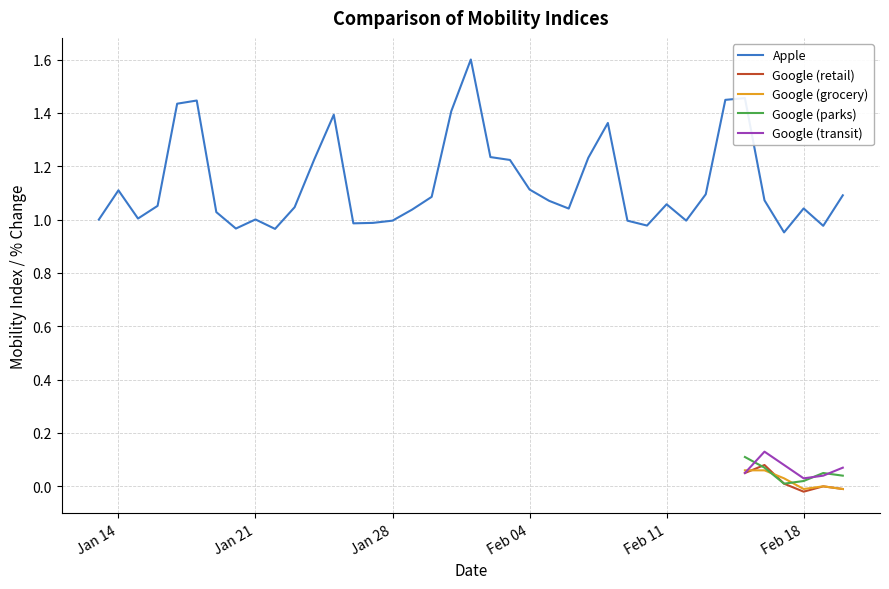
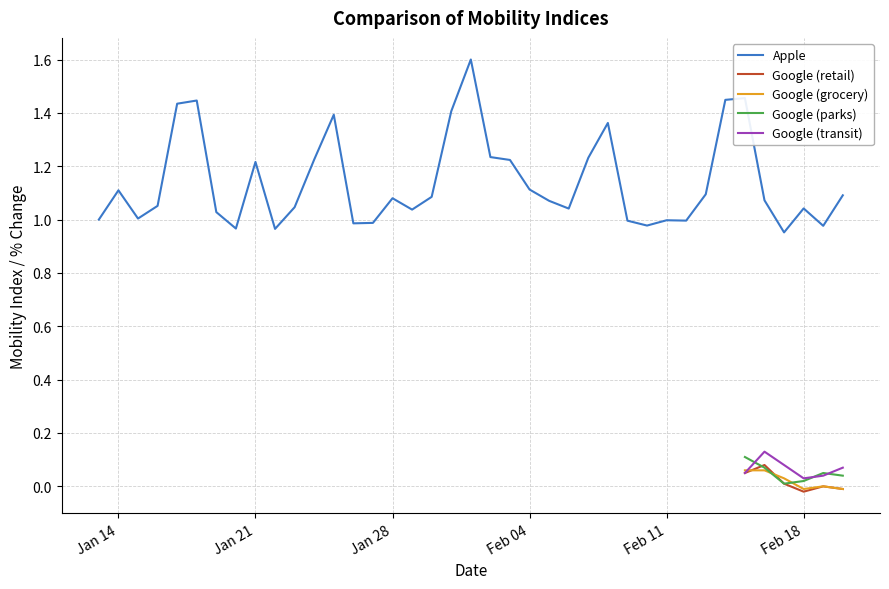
  {
    "Apple": {
      "Jan 14": 1.11,
-     "Jan 21": 1.00,
-     "Jan 28": 1.00,
+     "Jan 21": 1.22,
+     "Jan 28": 1.08,
      "Feb 04": 1.11,
-     "Feb 11": 1.06,
+     "Feb 11": 1.00,
      "Feb 18": 1.04
    },
    "Google (retail)": {
      "Feb 18": -0.02
    },
    "Google (grocery)": {
      "Feb 18": -0.01
    },
    "Google (parks)": {
      "Feb 18": 0.02
    },
    "Google (transit)": {
      "Feb 18": 0.03
    }
  }
